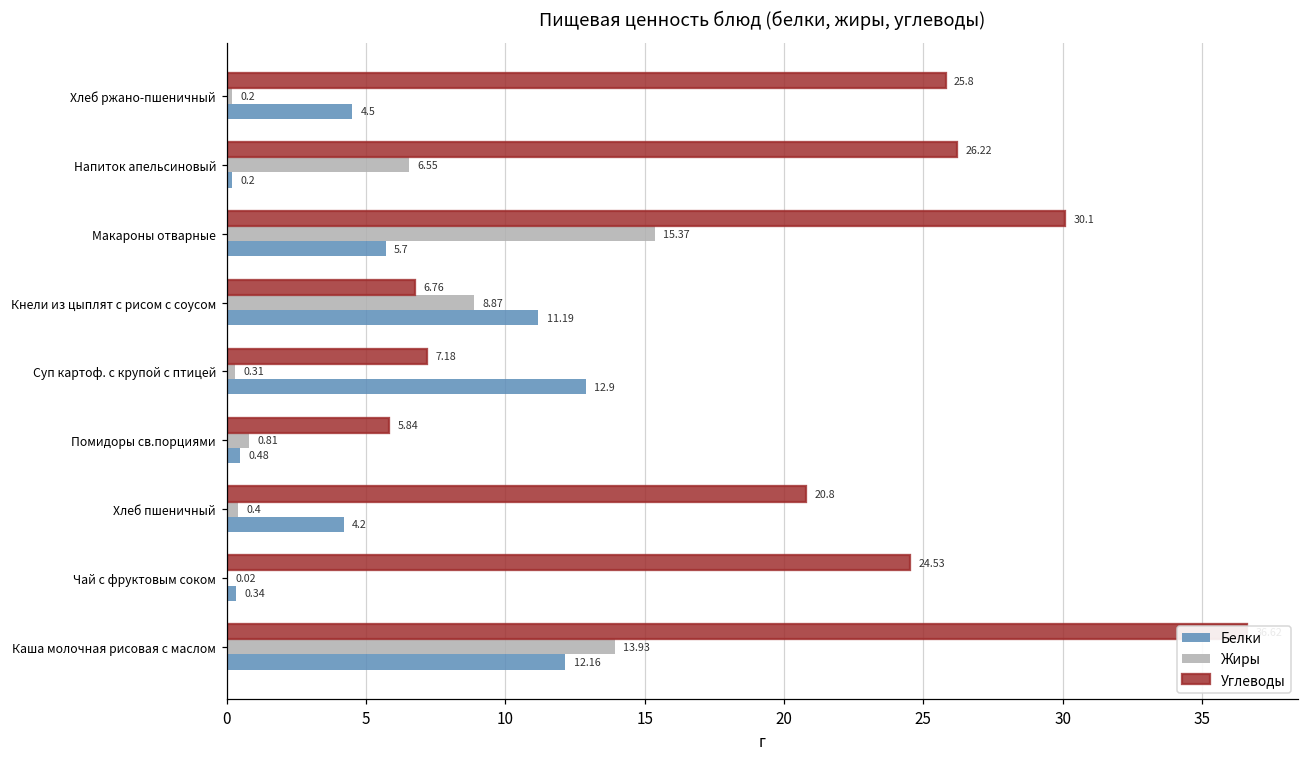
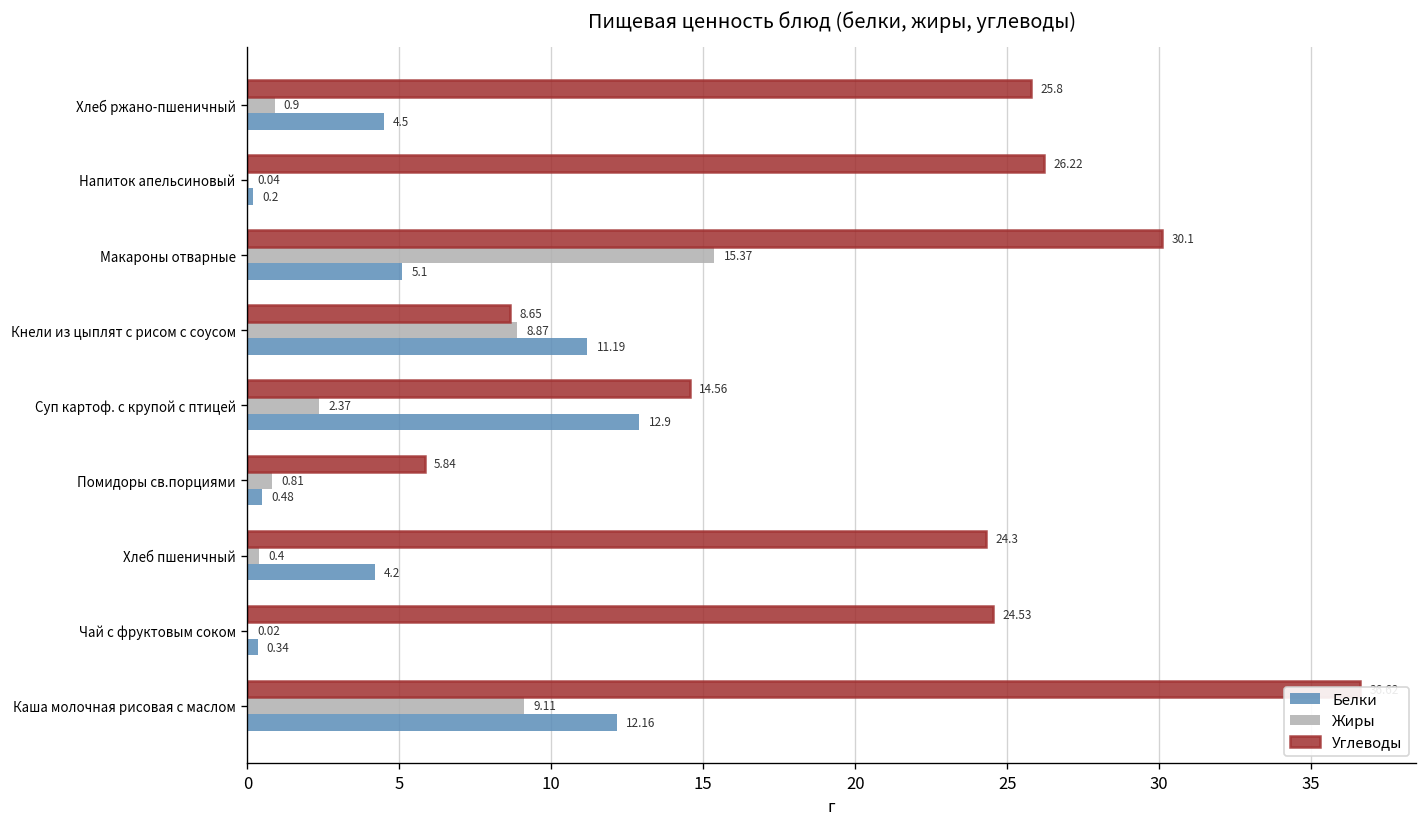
  {
    "Белки": {
      "Хлеб ржано-пшеничный": 4.5,
      "Напиток апельсиновый": 0.2,
-     "Макароны отварные": 5.7,
+     "Макароны отварные": 5.1,
      "Кнели из цыплят с рисом с соусом": 11.19,
      "Суп картоф. с крупой с птицей": 12.9,
      "Помидоры св.порциями": 0.48,
      "Хлеб пшеничный": 4.2,
      "Чай с фруктовым соком": 0.34,
      "Каша молочная рисовая с маслом": 12.16
    },
    "Жиры": {
-     "Хлеб ржано-пшеничный": 0.2,
-     "Напиток апельсиновый": 6.55,
+     "Хлеб ржано-пшеничный": 0.9,
+     "Напиток апельсиновый": 0.04,
      "Макароны отварные": 15.37,
      "Кнели из цыплят с рисом с соусом": 8.87,
-     "Суп картоф. с крупой с птицей": 0.31,
+     "Суп картоф. с крупой с птицей": 2.37,
      "Помидоры св.порциями": 0.81,
      "Хлеб пшеничный": 0.4,
      "Чай с фруктовым соком": 0.02,
-     "Каша молочная рисовая с маслом": 13.93
+     "Каша молочная рисовая с маслом": 9.11
    },
    "Углеводы": {
      "Хлеб ржано-пшеничный": 25.8,
      "Напиток апельсиновый": 26.22,
      "Макароны отварные": 30.1,
-     "Кнели из цыплят с рисом с соусом": 6.76,
-     "Суп картоф. с крупой с птицей": 7.18,
+     "Кнели из цыплят с рисом с соусом": 8.65,
+     "Суп картоф. с крупой с птицей": 14.56,
      "Помидоры св.порциями": 5.84,
-     "Хлеб пшеничный": 20.8,
+     "Хлеб пшеничный": 24.3,
      "Чай с фруктовым соком": 24.53
    }
  }
